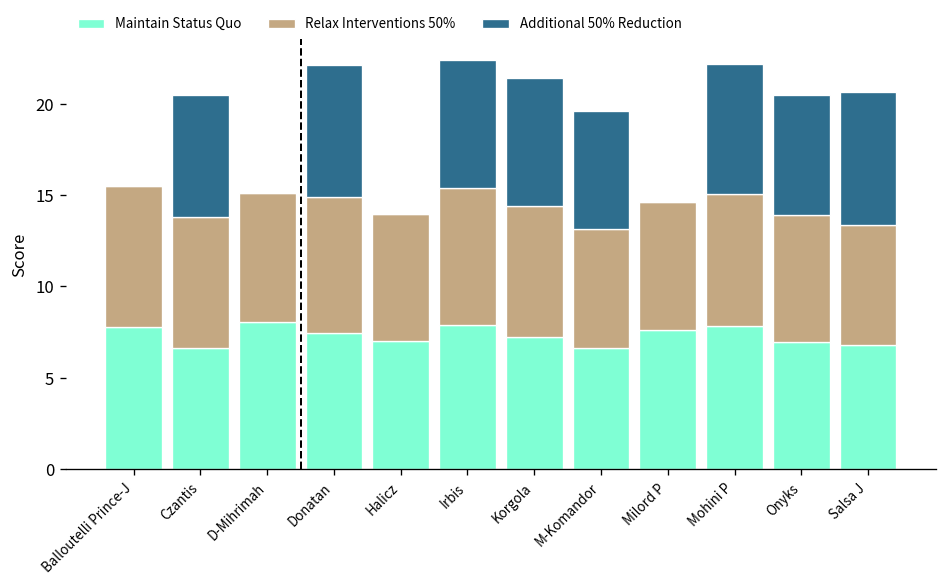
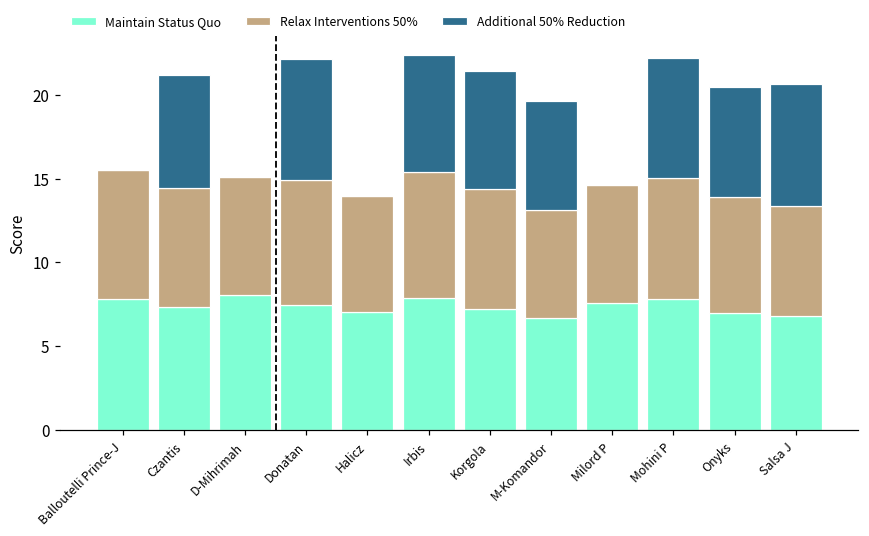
  {
    "Maintain Status Quo": {
      "Balloutelli Prince-J": 7.8,
-     "Czantis": 6.6,
+     "Czantis": 7.3,
      "D-Mihrimah": 8.1,
      "Donatan": 7.5,
      "Halicz": 7.0,
      "Irbis": 7.9,
      "Korgola": 7.2,
      "M-Komandor": 6.7,
      "Milord P": 7.6,
      "Mohini P": 7.8,
      "Onyks": 7.0,
      "Salsa J": 6.8
    },
    "Relax Interventions 50%": {
      "Balloutelli Prince-J": 7.7,
      "Czantis": 7.1,
      "D-Mihrimah": 7.0,
      "Donatan": 7.4,
      "Halicz": 7.0,
      "Irbis": 7.5,
      "Korgola": 7.2,
      "M-Komandor": 6.5,
      "Milord P": 7.0,
      "Mohini P": 7.2,
      "Onyks": 6.9,
      "Salsa J": 6.6
    },
    "Additional 50% Reduction": {
      "Balloutelli Prince-J": 0.0,
      "Czantis": 6.7,
      "D-Mihrimah": 0.0,
      "Donatan": 7.2,
      "Halicz": 0.0,
      "Irbis": 7.0,
      "Korgola": 7.0,
      "M-Komandor": 6.5,
      "Milord P": 0.0,
      "Mohini P": 7.1,
      "Onyks": 6.6,
      "Salsa J": 7.3
    }
  }
